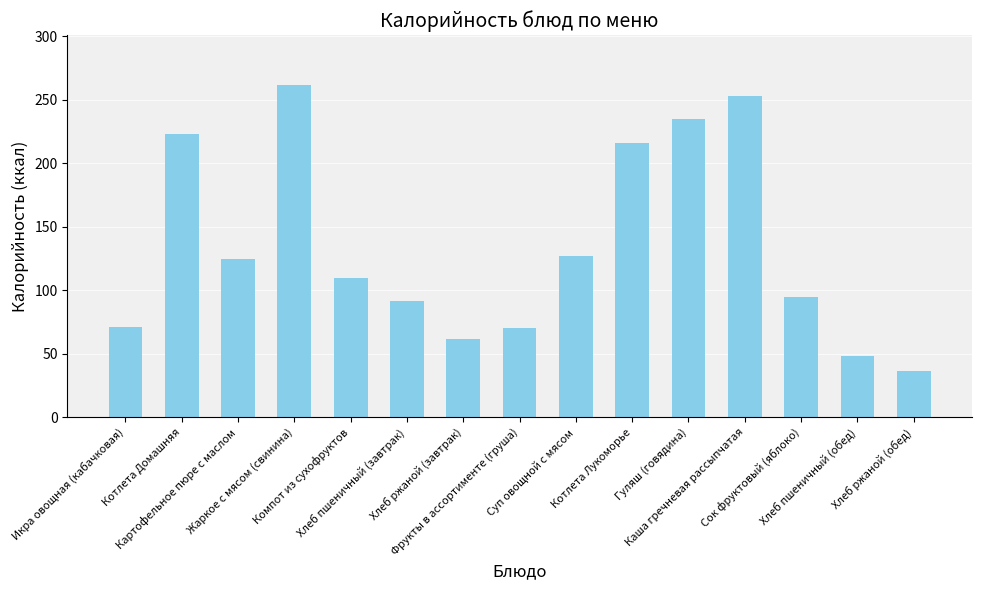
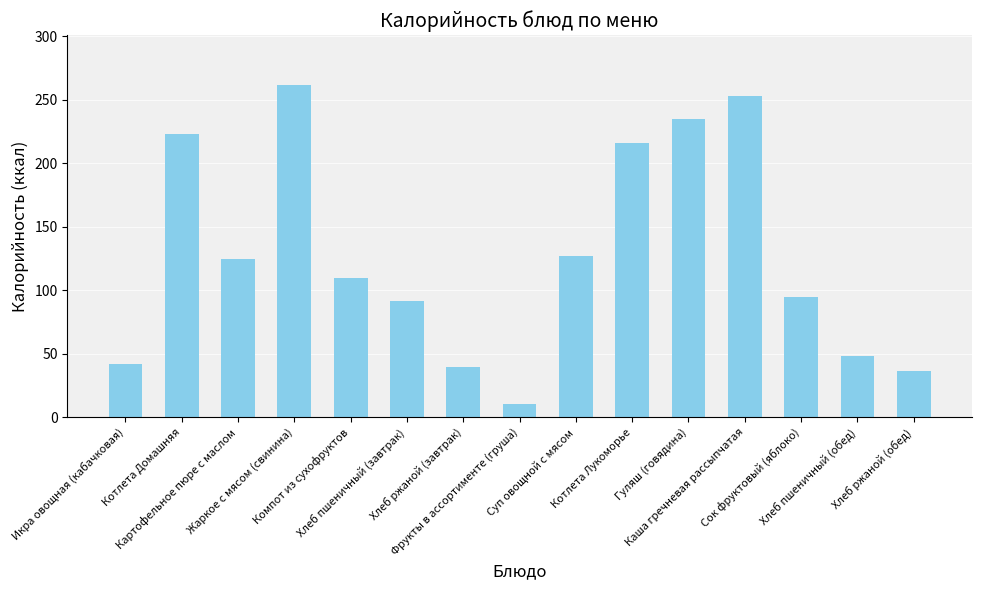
  {
-   "Икра овощная (кабачковая)": 71,
+   "Икра овощная (кабачковая)": 42,
    "Котлета Домашняя": 223,
    "Картофельное пюре с маслом": 124,
    "Жаркое с мясом (свинина)": 262,
    "Компот из сухофруктов": 110,
    "Хлеб пшеничный (завтрак)": 92,
-   "Хлеб ржаной (завтрак)": 61,
-   "Фрукты в ассортименте (груша)": 71,
+   "Хлеб ржаной (завтрак)": 40,
+   "Фрукты в ассортименте (груша)": 11,
    "Суп овощной с мясом": 127,
    "Котлета Лукоморье": 216,
    "Гуляш (говядина)": 235,
    "Каша гречневая рассыпчатая": 253,
    "Сок фруктовый (яблоко)": 94,
    "Хлеб пшеничный (обед)": 48,
    "Хлеб ржаной (обед)": 36
  }
